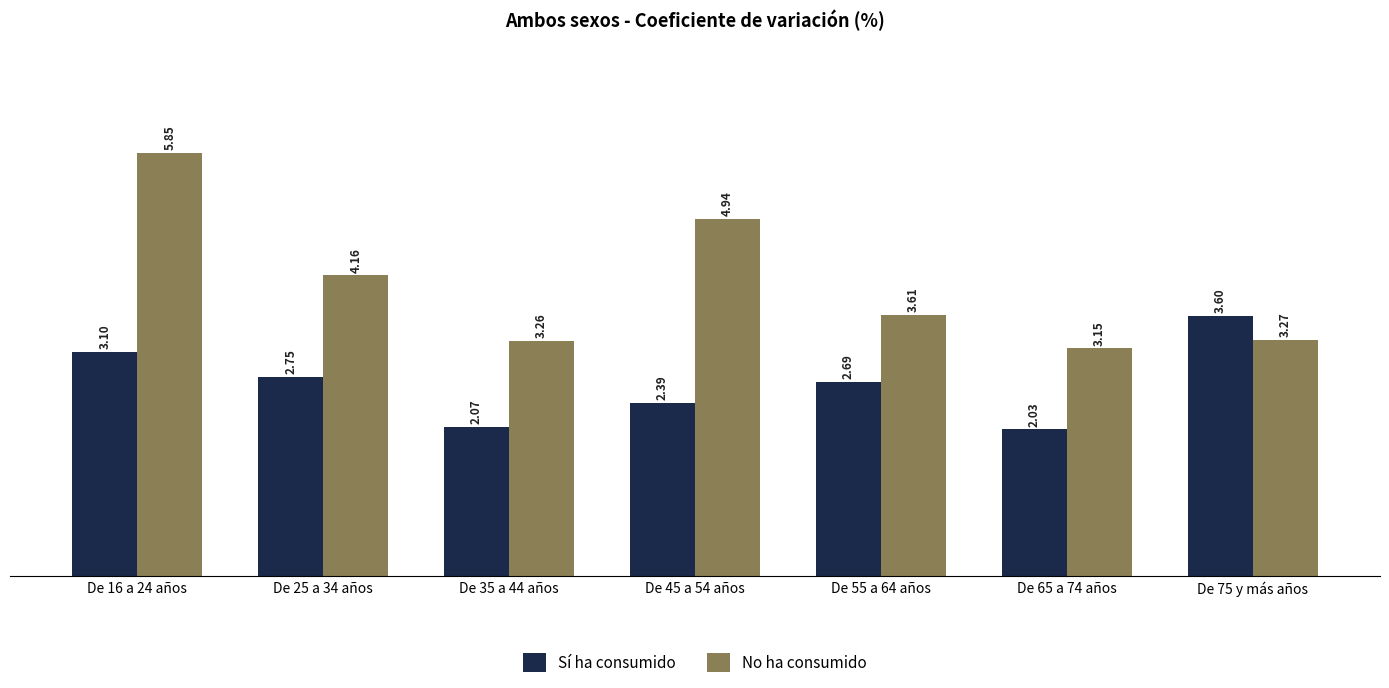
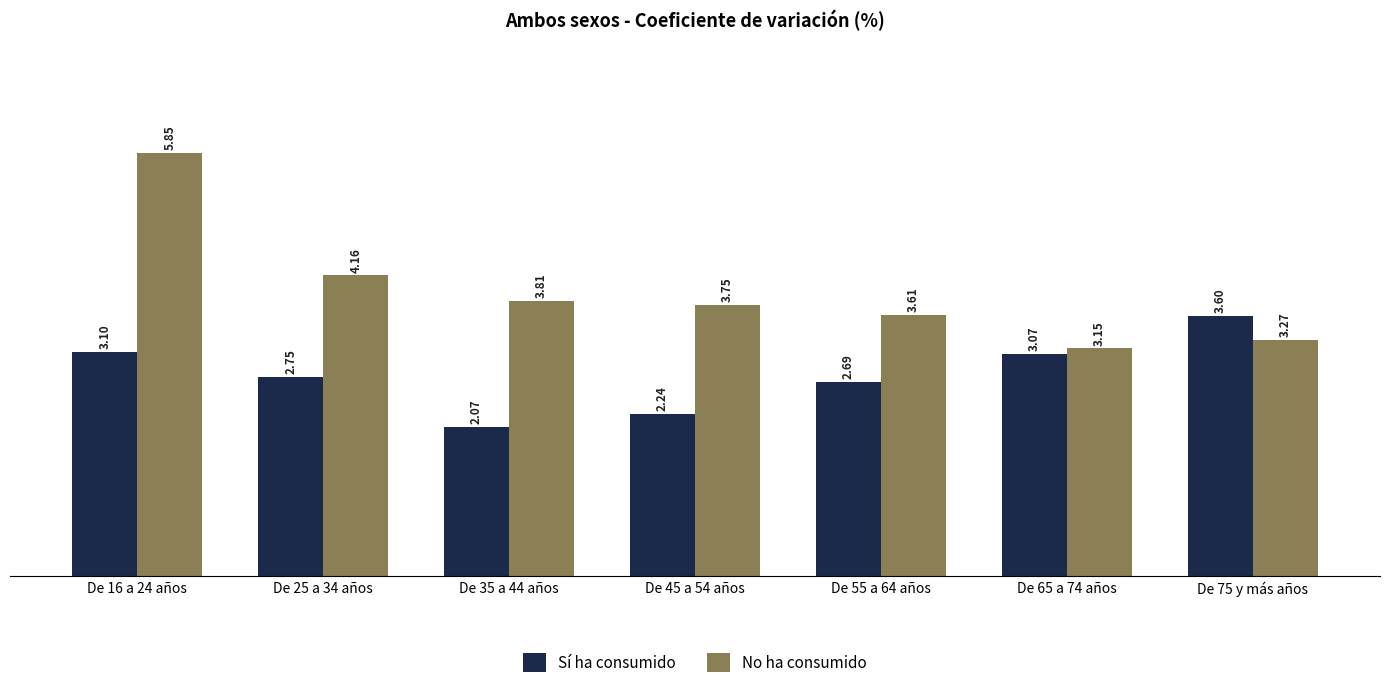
  {
    "Sí ha consumido": {
      "De 16 a 24 años": 3.10,
      "De 25 a 34 años": 2.75,
      "De 35 a 44 años": 2.07,
-     "De 45 a 54 años": 2.39,
+     "De 45 a 54 años": 2.24,
      "De 55 a 64 años": 2.69,
-     "De 65 a 74 años": 2.03,
+     "De 65 a 74 años": 3.07,
      "De 75 y más años": 3.60
    },
    "No ha consumido": {
      "De 16 a 24 años": 5.85,
      "De 25 a 34 años": 4.16,
-     "De 35 a 44 años": 3.26,
-     "De 45 a 54 años": 4.94,
+     "De 35 a 44 años": 3.81,
+     "De 45 a 54 años": 3.75,
      "De 55 a 64 años": 3.61,
      "De 65 a 74 años": 3.15,
      "De 75 y más años": 3.27
    }
  }
